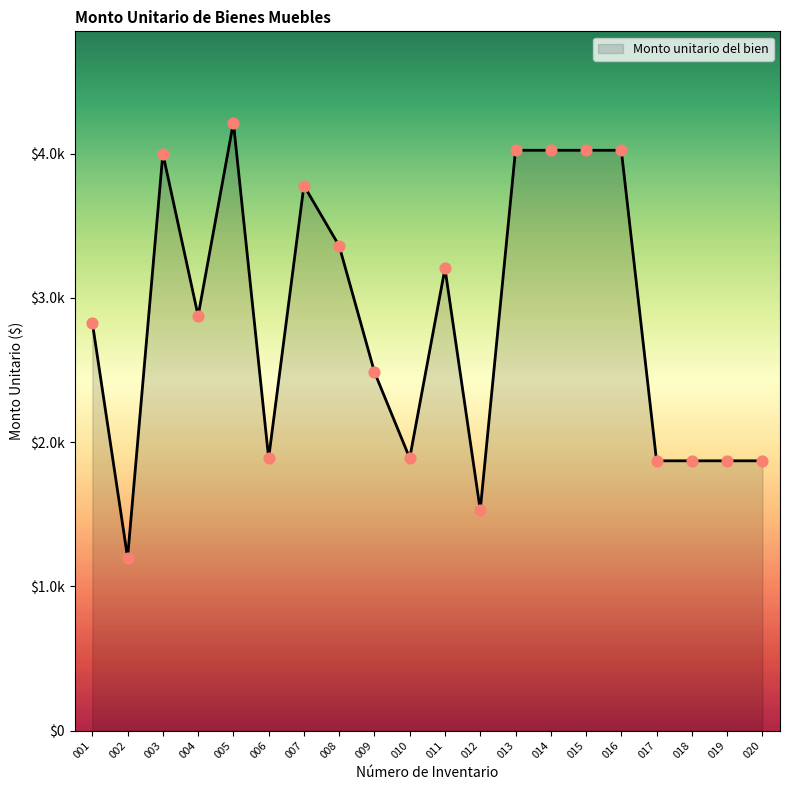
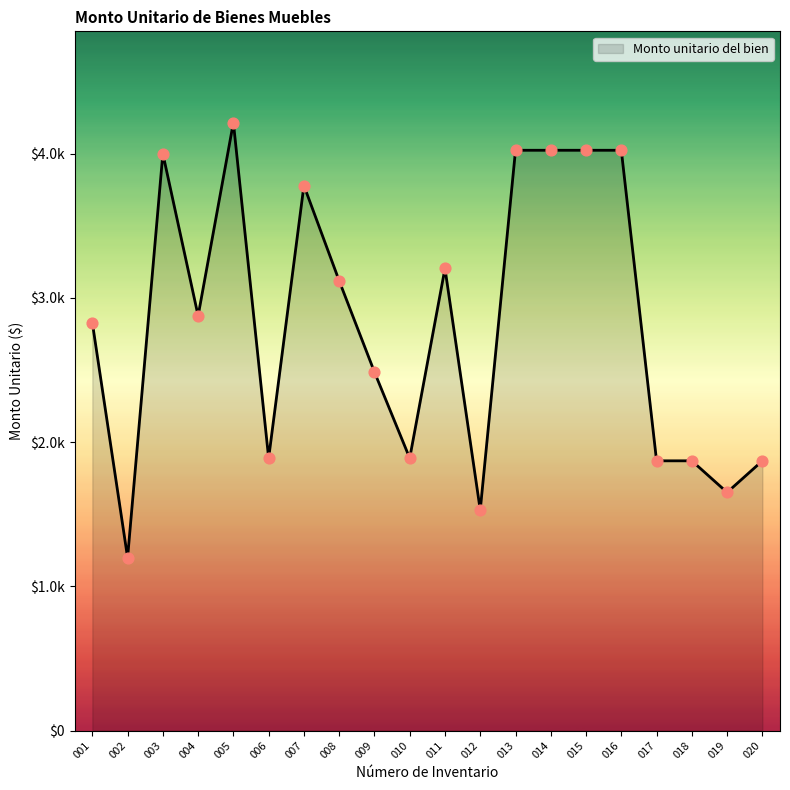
  {
    "001": "$2830",
    "002": "$1200",
    "003": "$4000",
    "004": "$2880",
    "005": "$4220",
    "006": "$1890",
    "007": "$3780",
-   "008": "$3360",
+   "008": "$3120",
    "009": "$2490",
    "010": "$1890",
    "011": "$3200",
    "012": "$1530",
    "013": "$4020",
    "014": "$4020",
    "015": "$4020",
    "016": "$4020",
    "017": "$1870",
    "018": "$1870",
-   "019": "$1870",
+   "019": "$1650",
    "020": "$1870"
  }
